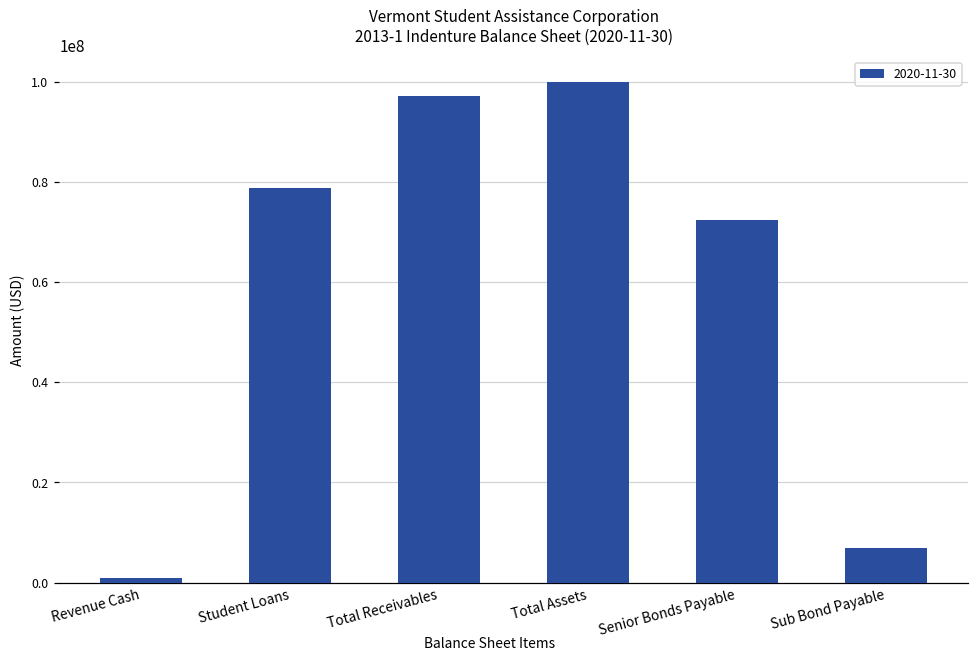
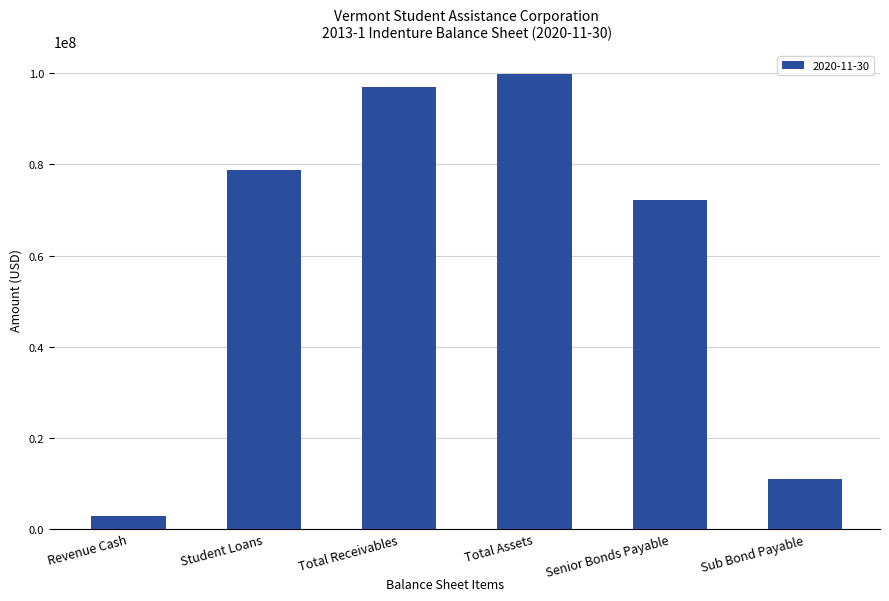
  {
-   "Revenue Cash": 1000000,
+   "Revenue Cash": 3000000,
    "Student Loans": 79000000,
    "Total Receivables": 97000000,
    "Total Assets": 100000000,
    "Senior Bonds Payable": 72000000,
-   "Sub Bond Payable": 7000000
+   "Sub Bond Payable": 11000000
  }
